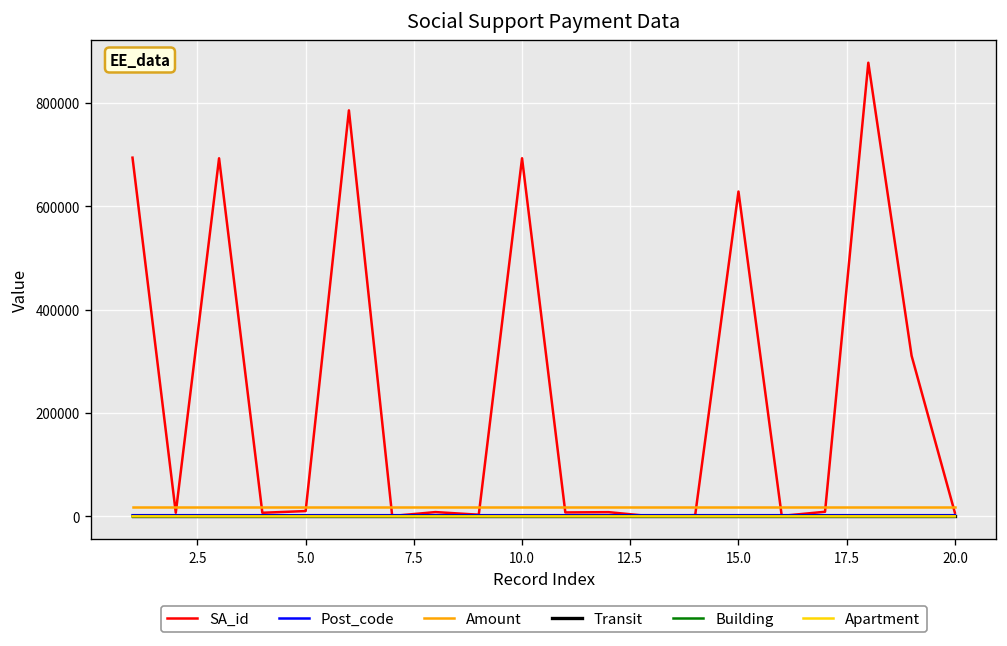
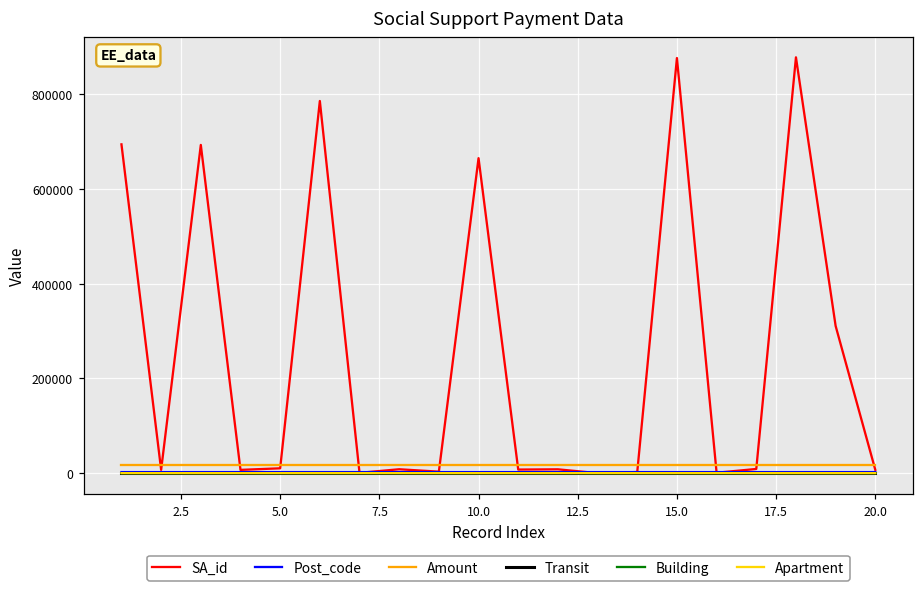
  {
    "SA_id": {
      "5.0": 10000,
-     "10.0": 690000,
-     "15.0": 630000
+     "10.0": 660000,
+     "15.0": 880000
    }
  }
